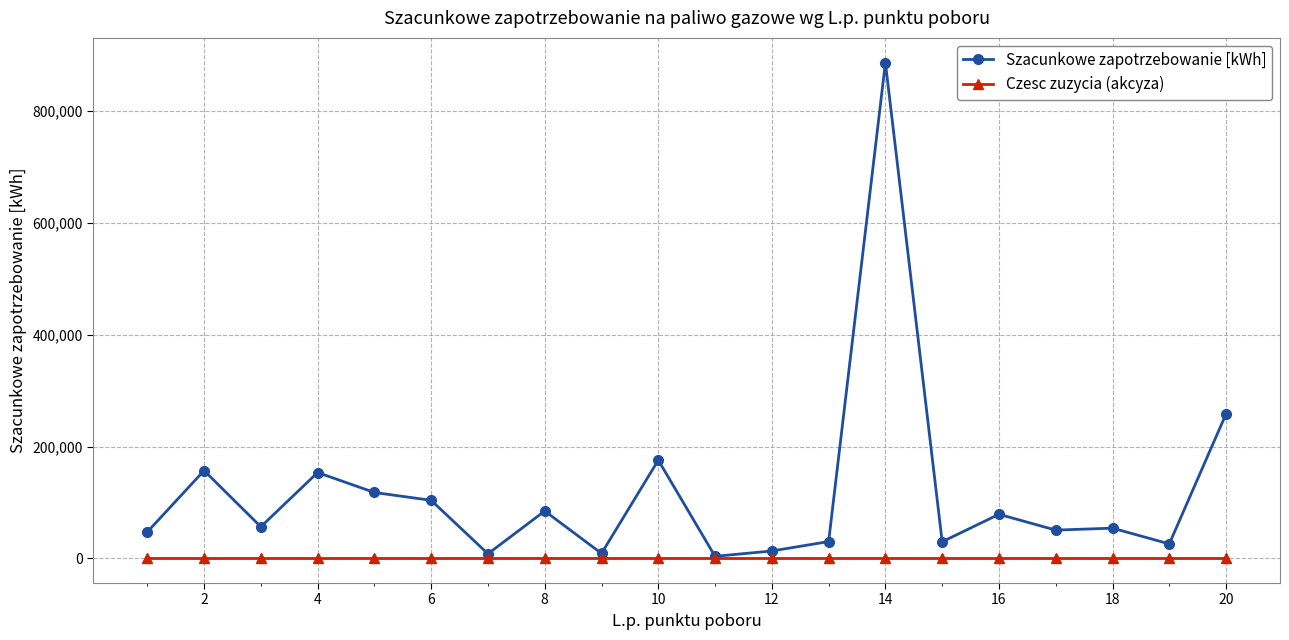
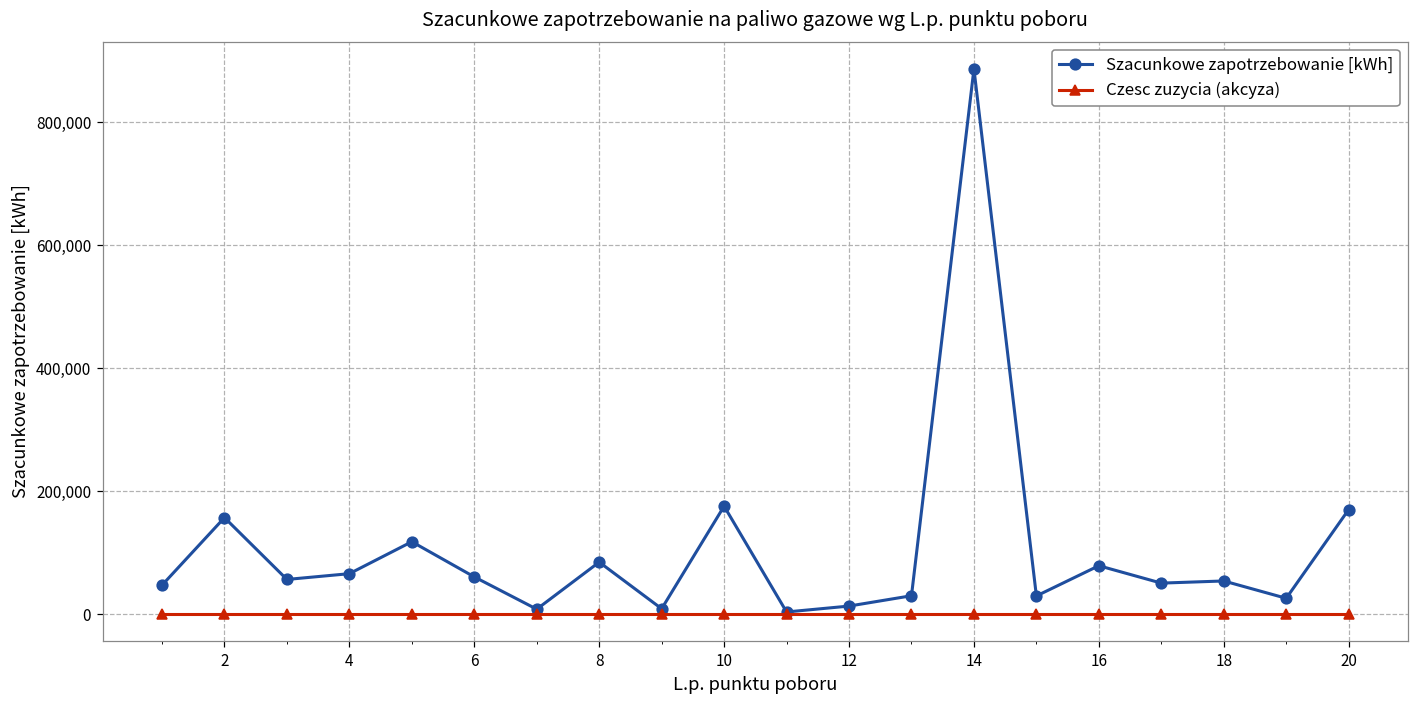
  {
    "Szacunkowe zapotrzebowanie [kWh]": {
      "2": "160,000",
-     "4": "150,000",
-     "6": "100,000",
+     "4": "70,000",
+     "6": "60,000",
      "8": "80,000",
      "10": "180,000",
      "12": "10,000",
      "14": "890,000",
      "16": "80,000",
      "18": "50,000",
-     "20": "260,000"
+     "20": "170,000"
    },
    "Czesc zuzycia (akcyza)": {
      "2": "0",
      "4": "0",
      "6": "0",
      "8": "0",
      "10": "0",
      "12": "0",
      "14": "0",
      "16": "0",
      "18": "0",
      "20": "0"
    }
  }
